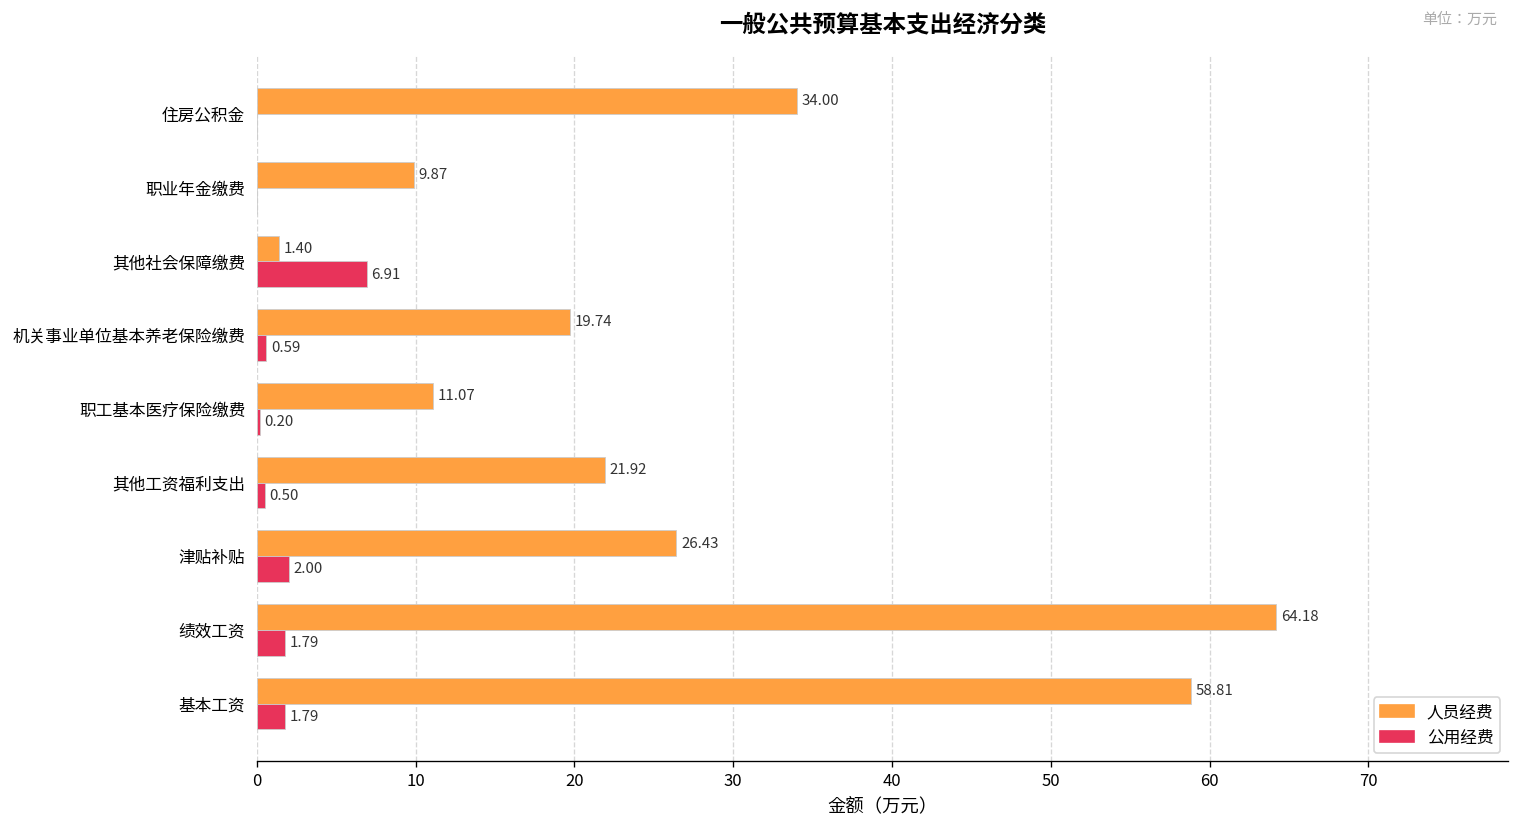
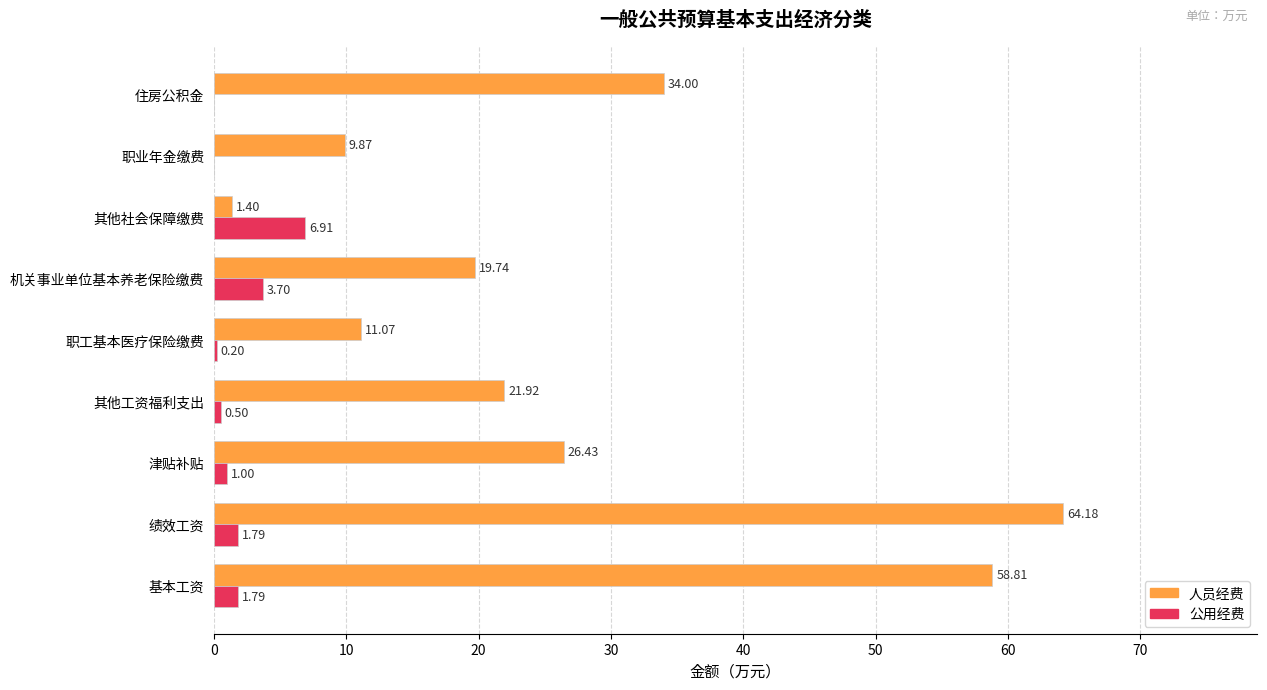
  {
    "人员经费": {
      "住房公积金": 34.00,
      "职业年金缴费": 9.87,
      "其他社会保障缴费": 1.40,
      "机关事业单位基本养老保险缴费": 19.74,
      "职工基本医疗保险缴费": 11.07,
      "其他工资福利支出": 21.92,
      "津贴补贴": 26.43,
      "绩效工资": 64.18,
      "基本工资": 58.81
    },
    "公用经费": {
      "其他社会保障缴费": 6.91,
-     "机关事业单位基本养老保险缴费": 0.59,
+     "机关事业单位基本养老保险缴费": 3.70,
      "职工基本医疗保险缴费": 0.20,
      "其他工资福利支出": 0.50,
-     "津贴补贴": 2.00,
+     "津贴补贴": 1.00,
      "绩效工资": 1.79,
      "基本工资": 1.79
    }
  }
